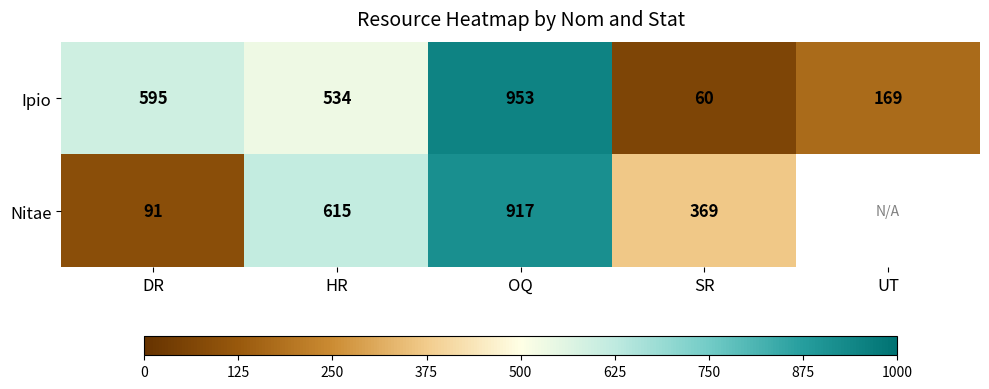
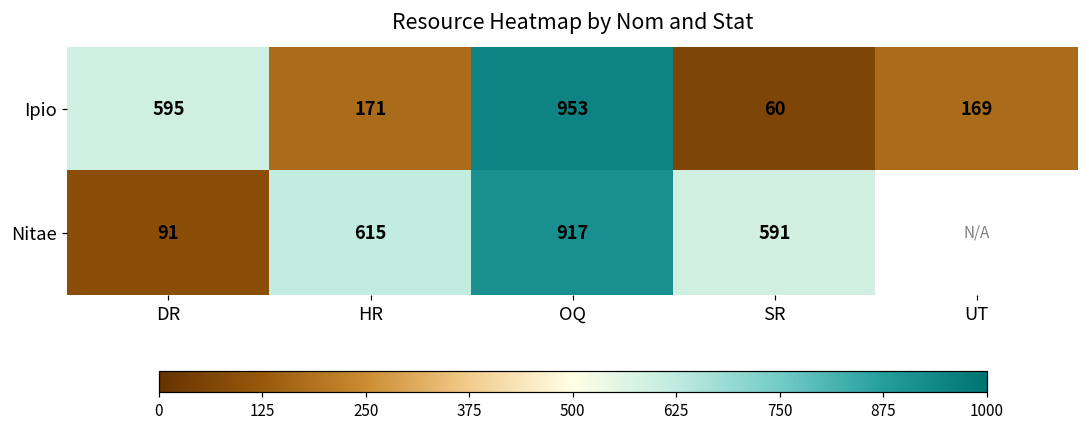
  {
    "Ipio": {
      "DR": 595,
-     "HR": 534,
+     "HR": 171,
      "OQ": 953,
      "SR": 60,
      "UT": 169
    },
    "Nitae": {
      "DR": 91,
      "HR": 615,
      "OQ": 917,
-     "SR": 369
+     "SR": 591
    }
  }
